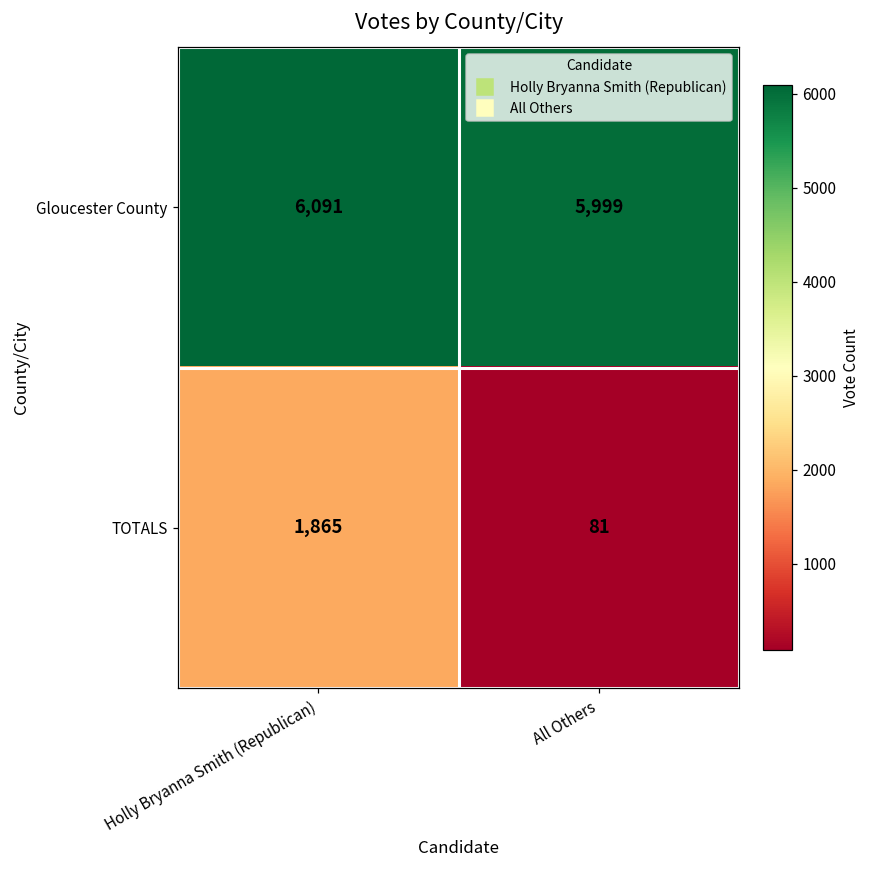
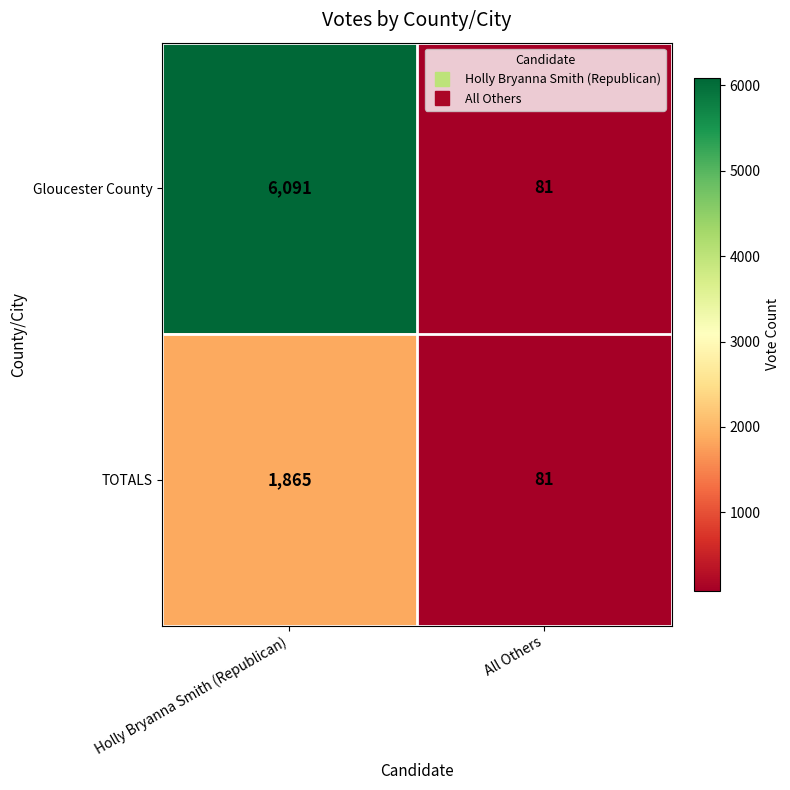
  {
    "Gloucester County": {
      "Holly Bryanna Smith (Republican)": "6,091",
-     "All Others": "5,999"
+     "All Others": "81"
    },
    "TOTALS": {
      "Holly Bryanna Smith (Republican)": "1,865",
      "All Others": "81"
    }
  }
